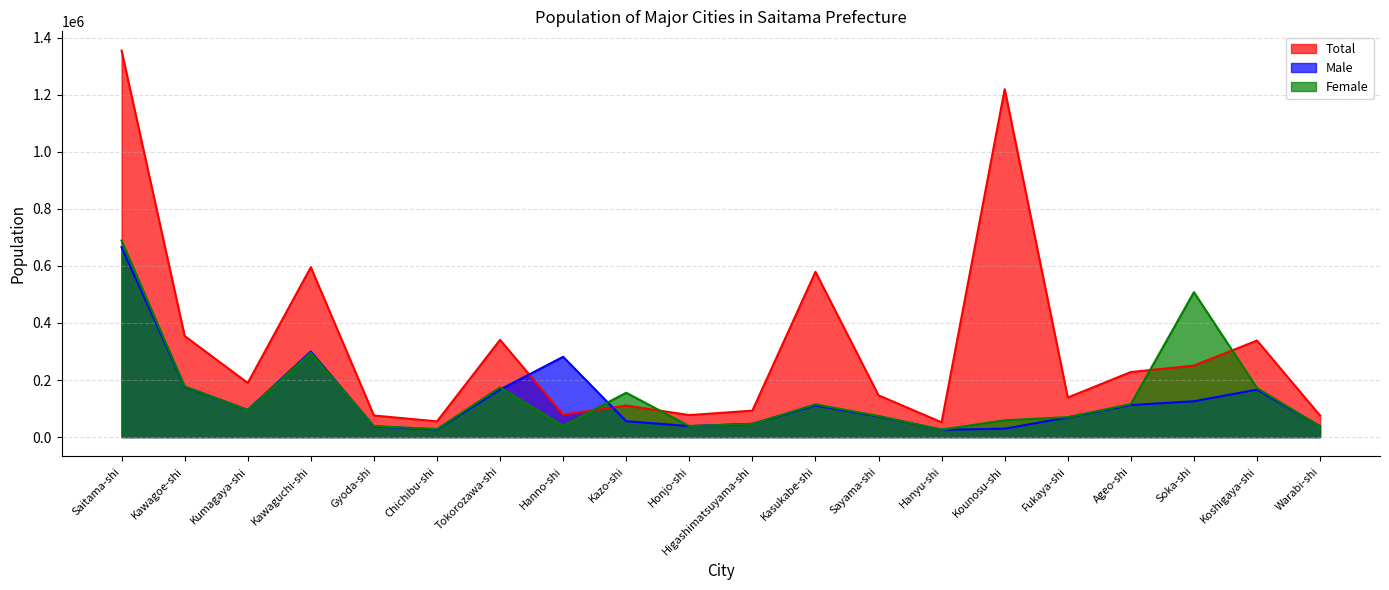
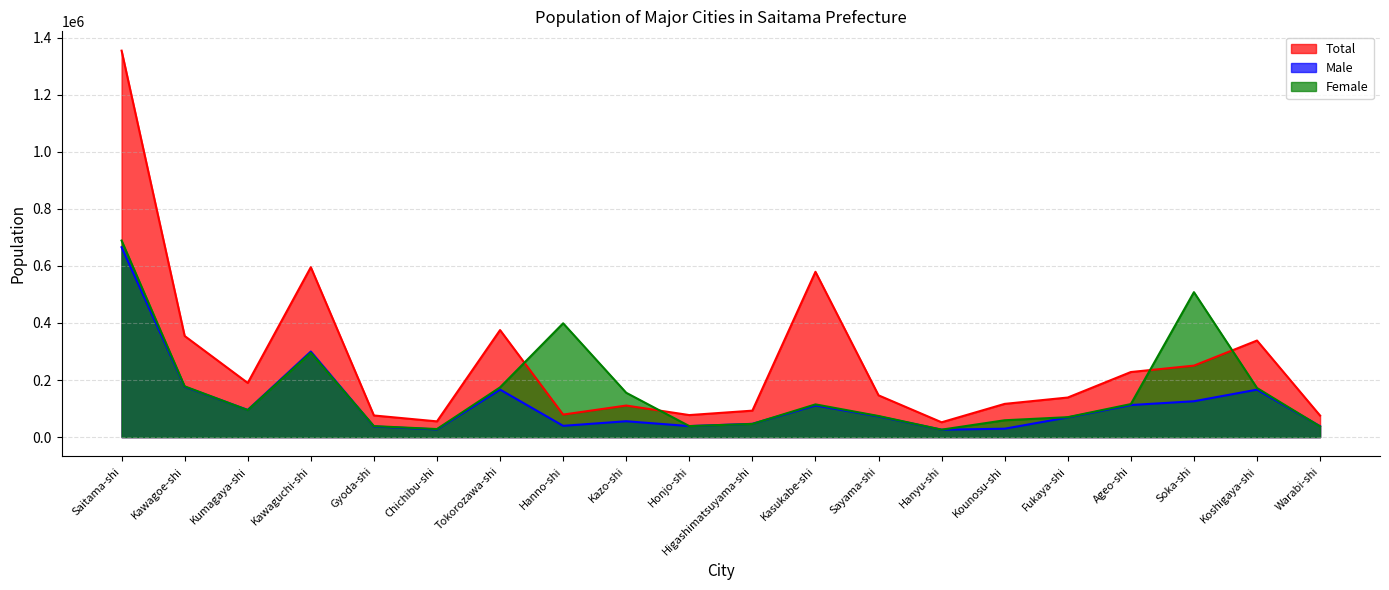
  {
    "Total": {
      "Saitama-shi": 1350000,
      "Kawagoe-shi": 350000,
      "Kumagaya-shi": 190000,
      "Kawaguchi-shi": 600000,
      "Gyoda-shi": 80000,
      "Chichibu-shi": 60000,
-     "Tokorozawa-shi": 340000,
+     "Tokorozawa-shi": 380000,
      "Hanno-shi": 80000,
      "Kazo-shi": 110000,
      "Honjo-shi": 80000,
      "Higashimatsuyama-shi": 90000,
      "Kasukabe-shi": 580000,
      "Sayama-shi": 150000,
      "Hanyu-shi": 50000,
-     "Kounosu-shi": 1220000,
+     "Kounosu-shi": 120000,
      "Fukaya-shi": 140000,
      "Ageo-shi": 230000,
      "Soka-shi": 250000,
      "Koshigaya-shi": 340000,
      "Warabi-shi": 80000
    },
    "Male": {
      "Saitama-shi": 670000,
-     "Hanno-shi": 280000,
+     "Hanno-shi": 40000,
      "Kazo-shi": 60000,
      "Kounosu-shi": 30000,
      "Soka-shi": 130000
    },
    "Female": {
      "Saitama-shi": 690000,
-     "Hanno-shi": 40000,
+     "Hanno-shi": 400000,
      "Kazo-shi": 160000,
      "Kounosu-shi": 60000,
      "Soka-shi": 510000
    }
  }
